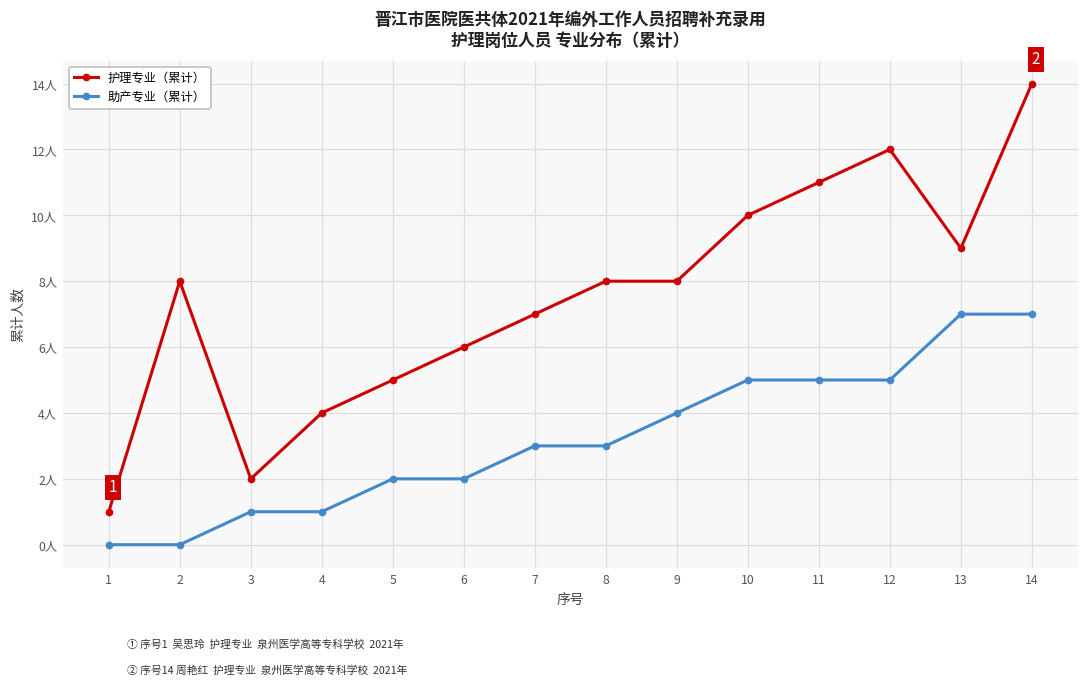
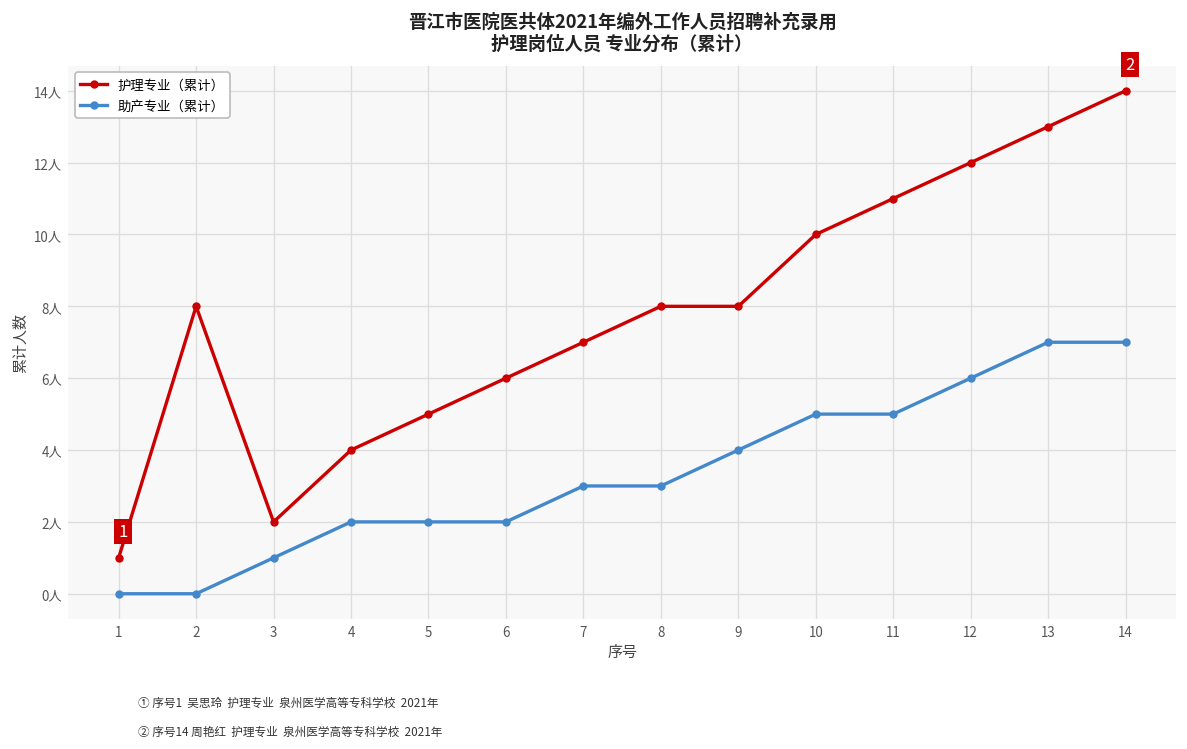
  {
    "护理专业（累计）": {
      "2": "8人",
      "3": "2人",
      "4": "4人",
      "5": "5人",
      "6": "6人",
      "7": "7人",
      "8": "8人",
      "9": "8人",
      "10": "10人",
      "11": "11人",
      "12": "12人",
-     "13": "9人"
+     "13": "13人"
    },
    "助产专业（累计）": {
      "1": "0人",
      "2": "0人",
      "3": "1人",
-     "4": "1人",
+     "4": "2人",
      "5": "2人",
      "6": "2人",
      "7": "3人",
      "8": "3人",
      "9": "4人",
      "10": "5人",
      "11": "5人",
-     "12": "5人",
+     "12": "6人",
      "13": "7人",
      "14": "7人"
    }
  }
